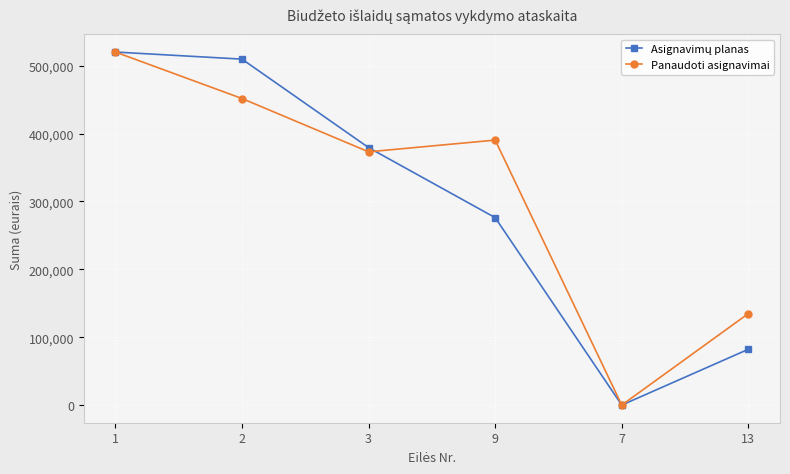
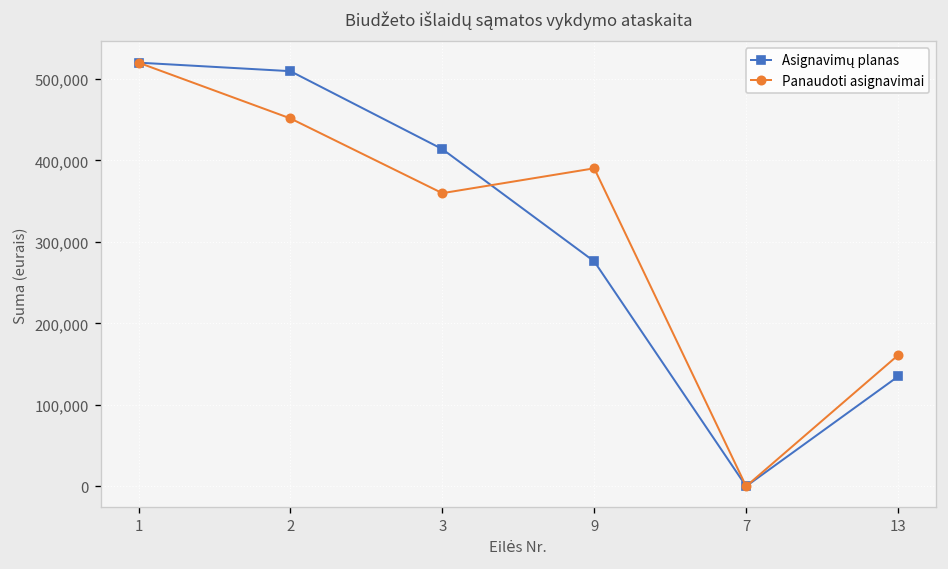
  {
    "Asignavimų planas": {
      "2": "510,000",
-     "3": "380,000",
+     "3": "410,000",
      "9": "280,000",
-     "13": "80,000"
+     "13": "130,000"
    },
    "Panaudoti asignavimai": {
      "2": "450,000",
-     "3": "370,000",
+     "3": "360,000",
      "9": "390,000",
-     "13": "130,000"
+     "13": "160,000"
    }
  }
